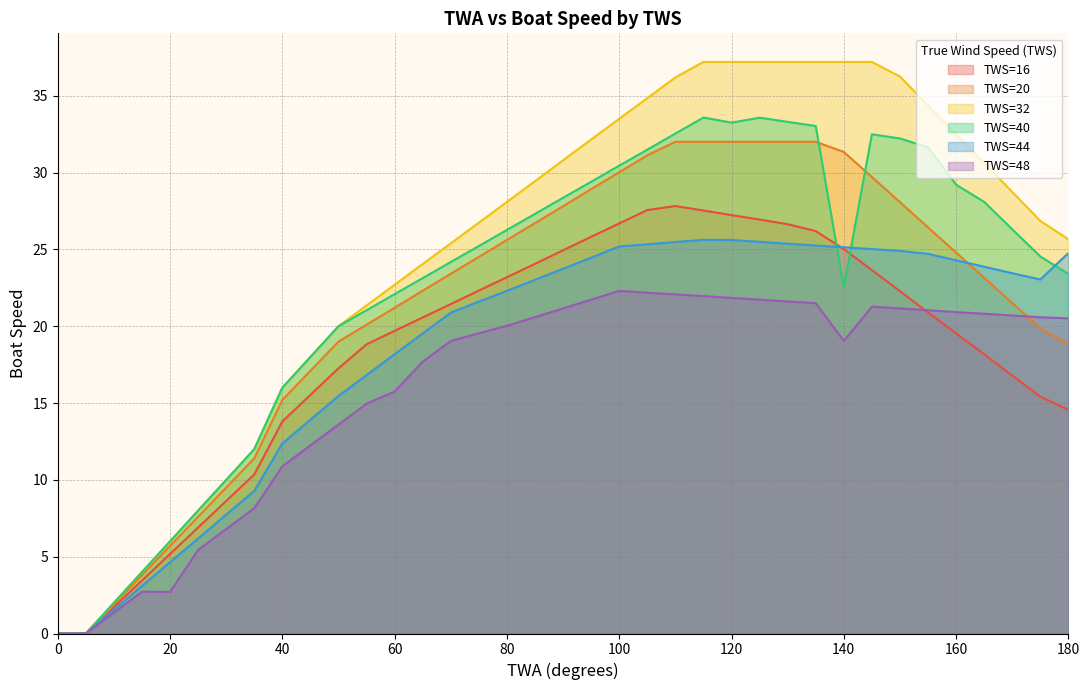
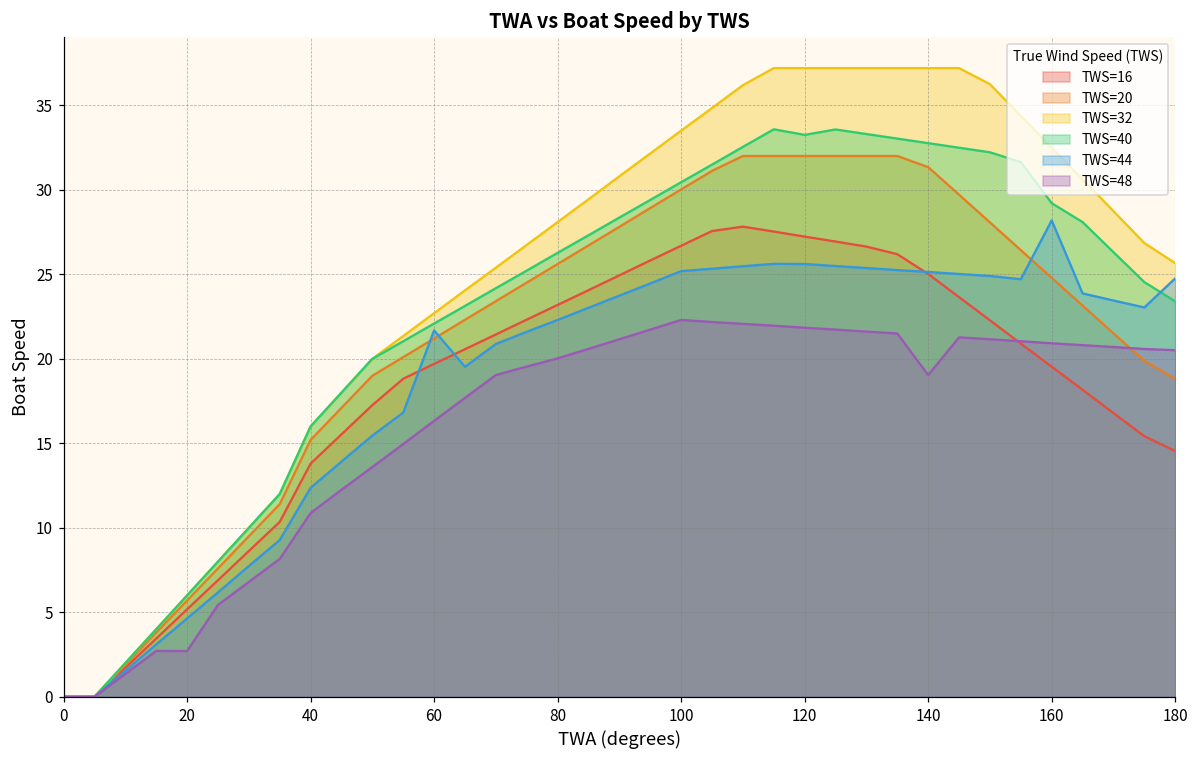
  {
    "TWS=40": {
      "60": 22.1,
      "80": 26.3,
      "100": 30.5,
      "120": 33.3,
-     "140": 22.6,
+     "140": 32.8,
      "160": 29.2,
      "180": 23.4
    },
    "TWS=44": {
      "20": 4.6,
      "40": 12.4,
-     "60": 18.2,
+     "60": 21.7,
      "80": 22.3,
      "100": 25.2,
      "120": 25.6,
-     "160": 24.3,
+     "160": 28.2,
      "180": 24.8
    },
    "TWS=48": {
      "20": 2.7,
      "40": 10.9,
-     "60": 15.8,
+     "60": 16.3,
      "80": 20.0,
      "100": 22.3,
      "120": 21.8,
      "140": 19.0,
      "160": 20.9,
      "180": 20.5
    }
  }
